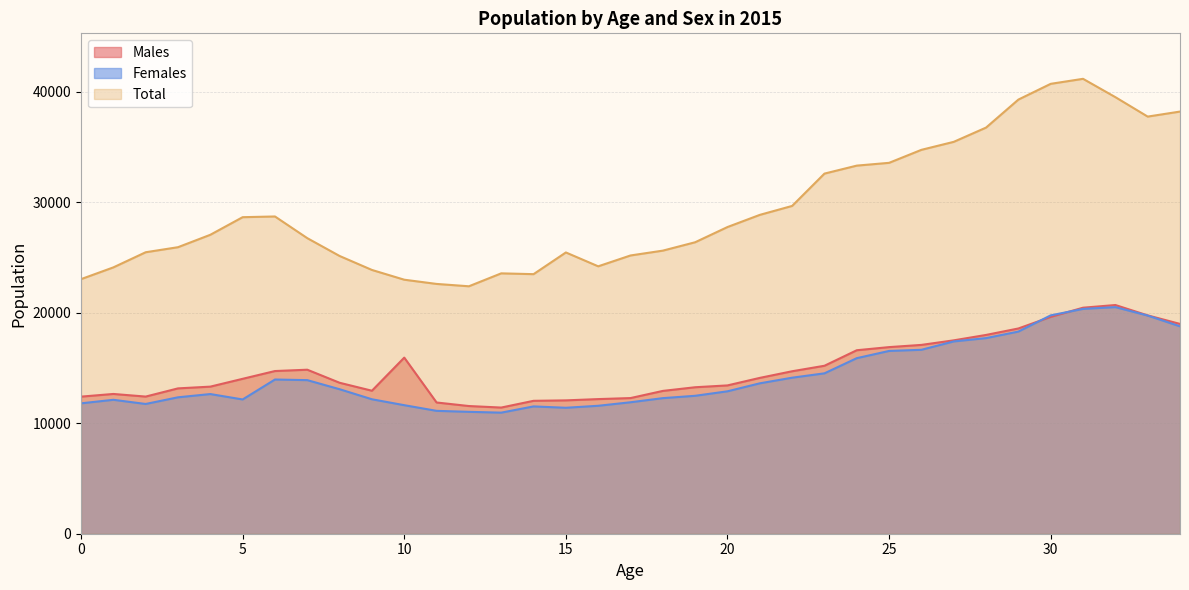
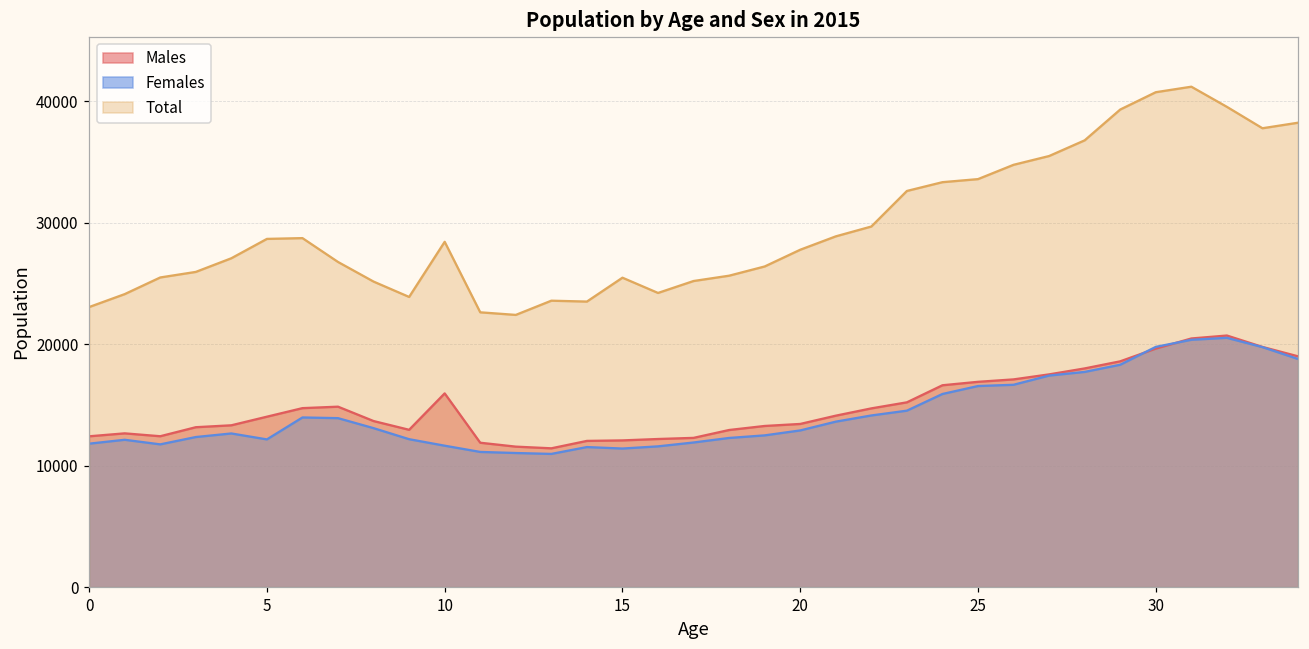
  {
    "Males": {
      "0": 12400,
      "5": 14000,
      "10": 15900,
      "15": 12100,
      "20": 13400,
      "25": 16900
    },
    "Females": {
      "0": 11800,
      "5": 12200,
      "10": 11600,
      "15": 11400,
      "20": 12900,
      "25": 16500
    },
    "Total": {
      "0": 23000,
      "5": 28700,
-     "10": 23000,
+     "10": 28400,
      "15": 25500,
      "20": 27800,
      "25": 33600,
      "30": 40700
    }
  }
